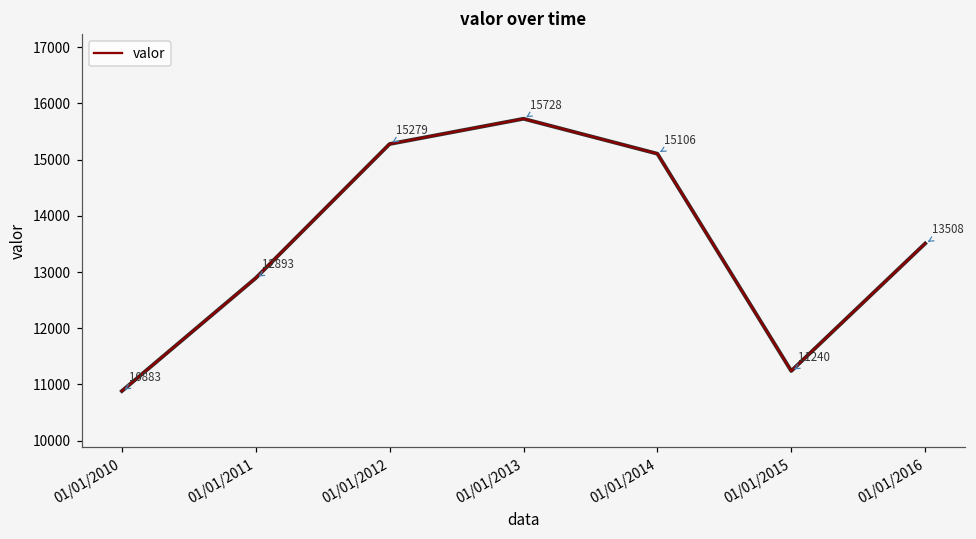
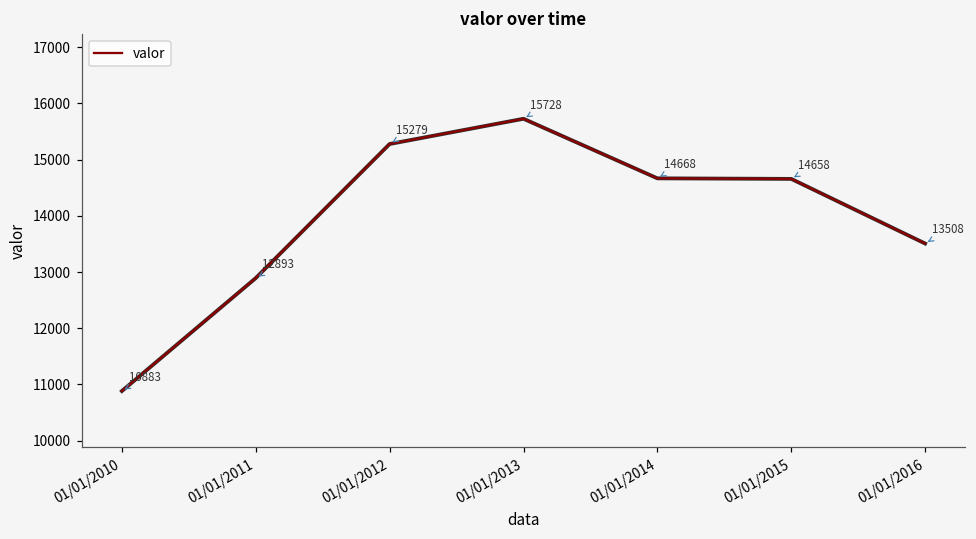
  {
    "01/01/2010": 10883,
    "01/01/2011": 12893,
    "01/01/2012": 15279,
    "01/01/2013": 15728,
-   "01/01/2014": 15106,
-   "01/01/2015": 11240,
+   "01/01/2014": 14668,
+   "01/01/2015": 14658,
    "01/01/2016": 13508
  }
